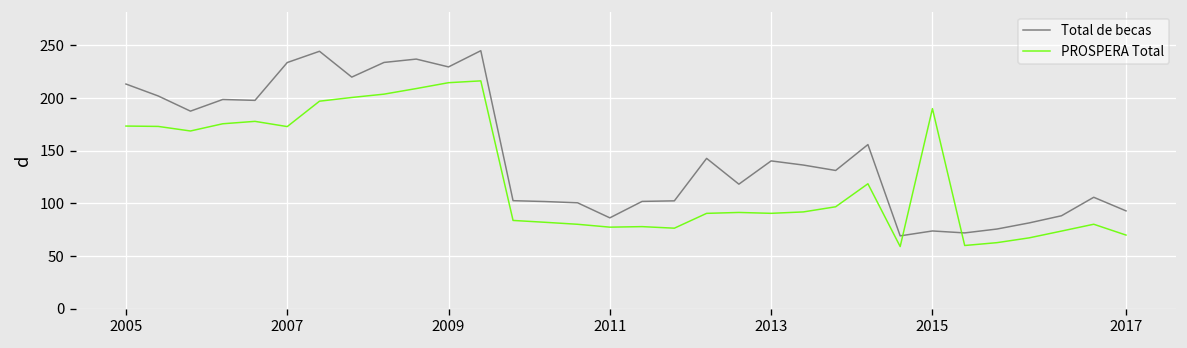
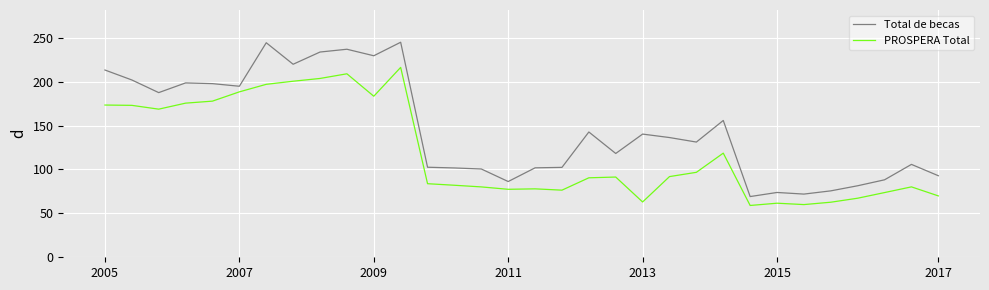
  {
    "Total de becas": {
      "2005": 210,
-     "2007": 230,
+     "2007": 190,
      "2009": 230,
      "2011": 90,
      "2013": 140,
      "2015": 70,
      "2017": 90
    },
    "PROSPERA Total": {
      "2005": 170,
-     "2007": 170,
-     "2009": 210,
+     "2007": 190,
+     "2009": 180,
      "2011": 80,
-     "2013": 90,
-     "2015": 190,
+     "2013": 60,
+     "2015": 60,
      "2017": 70
    }
  }
